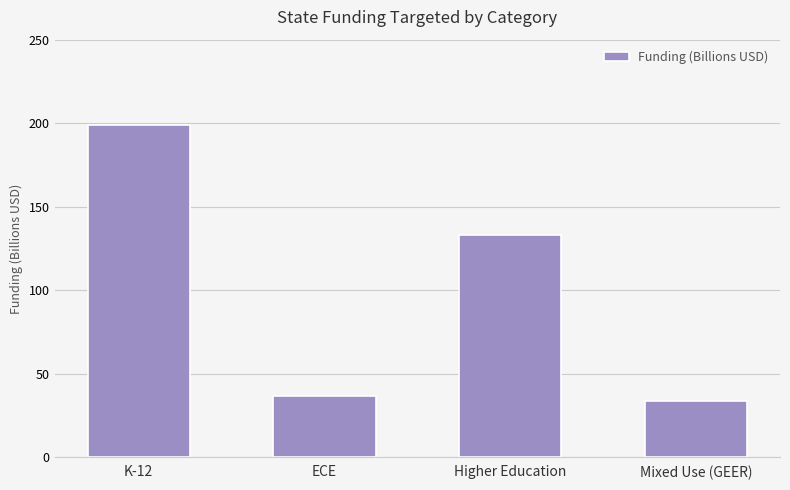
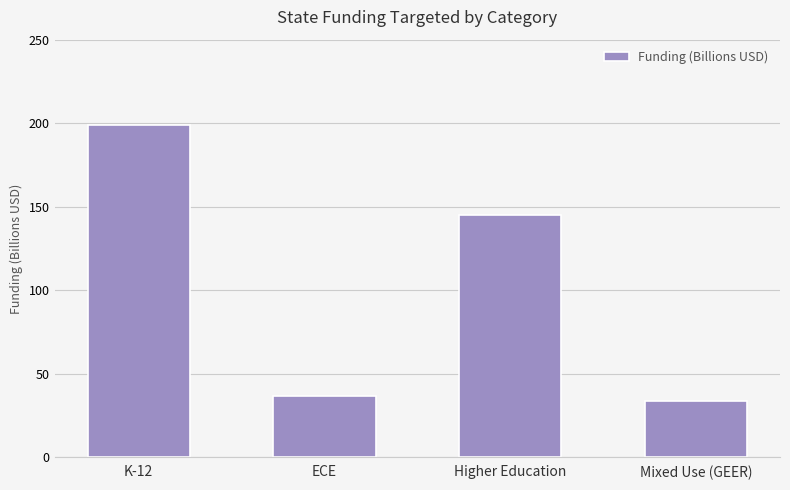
  {
    "K-12": 199,
    "ECE": 37,
-   "Higher Education": 133,
+   "Higher Education": 145,
    "Mixed Use (GEER)": 34
  }
